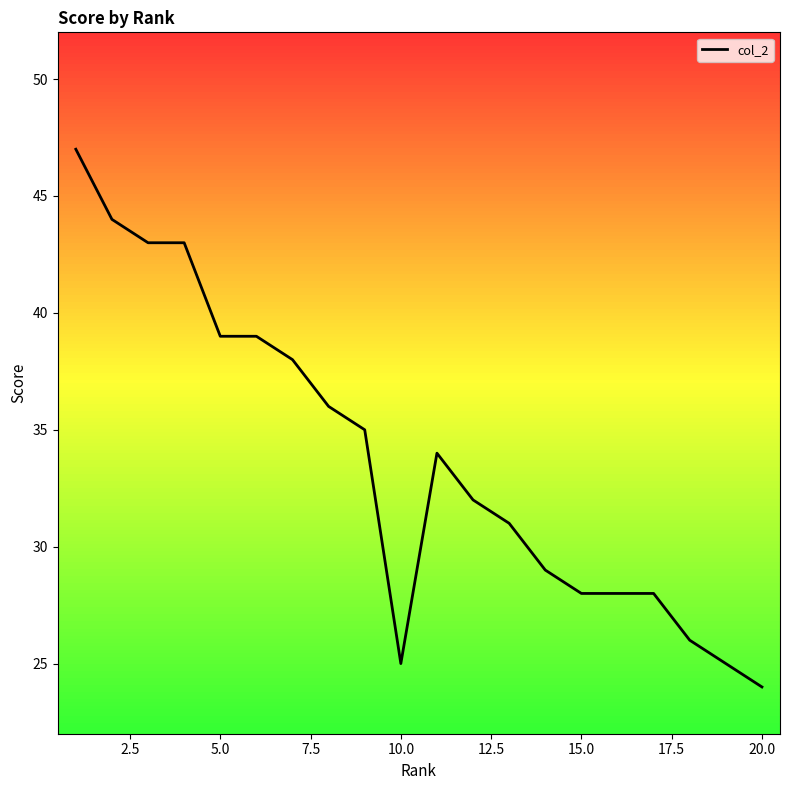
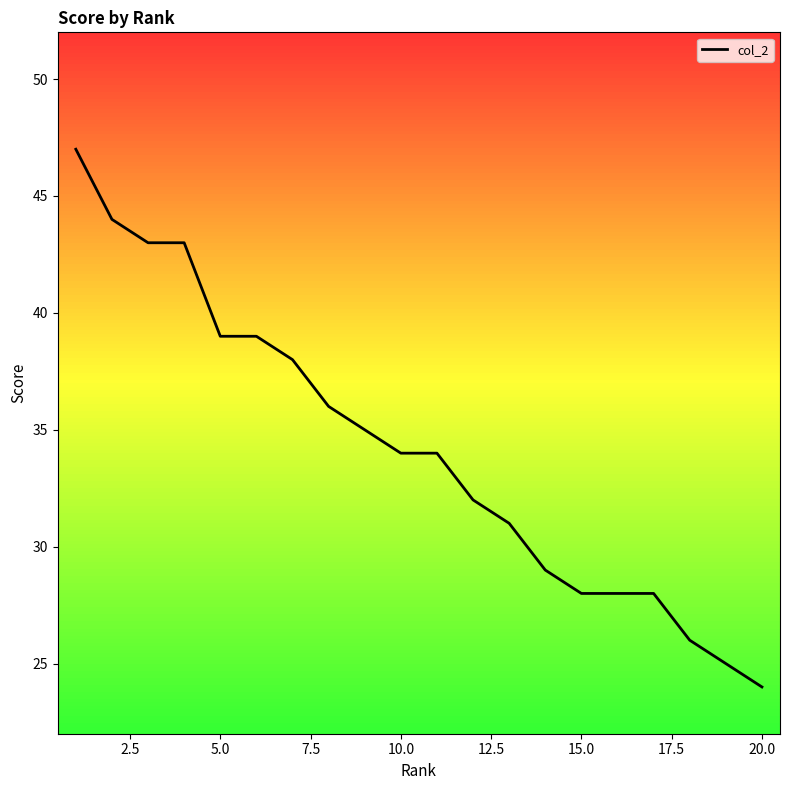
  {
    "col_2": {
      "5.0": 39,
-     "10.0": 25,
+     "10.0": 34,
      "15.0": 28,
      "20.0": 24
    }
  }
